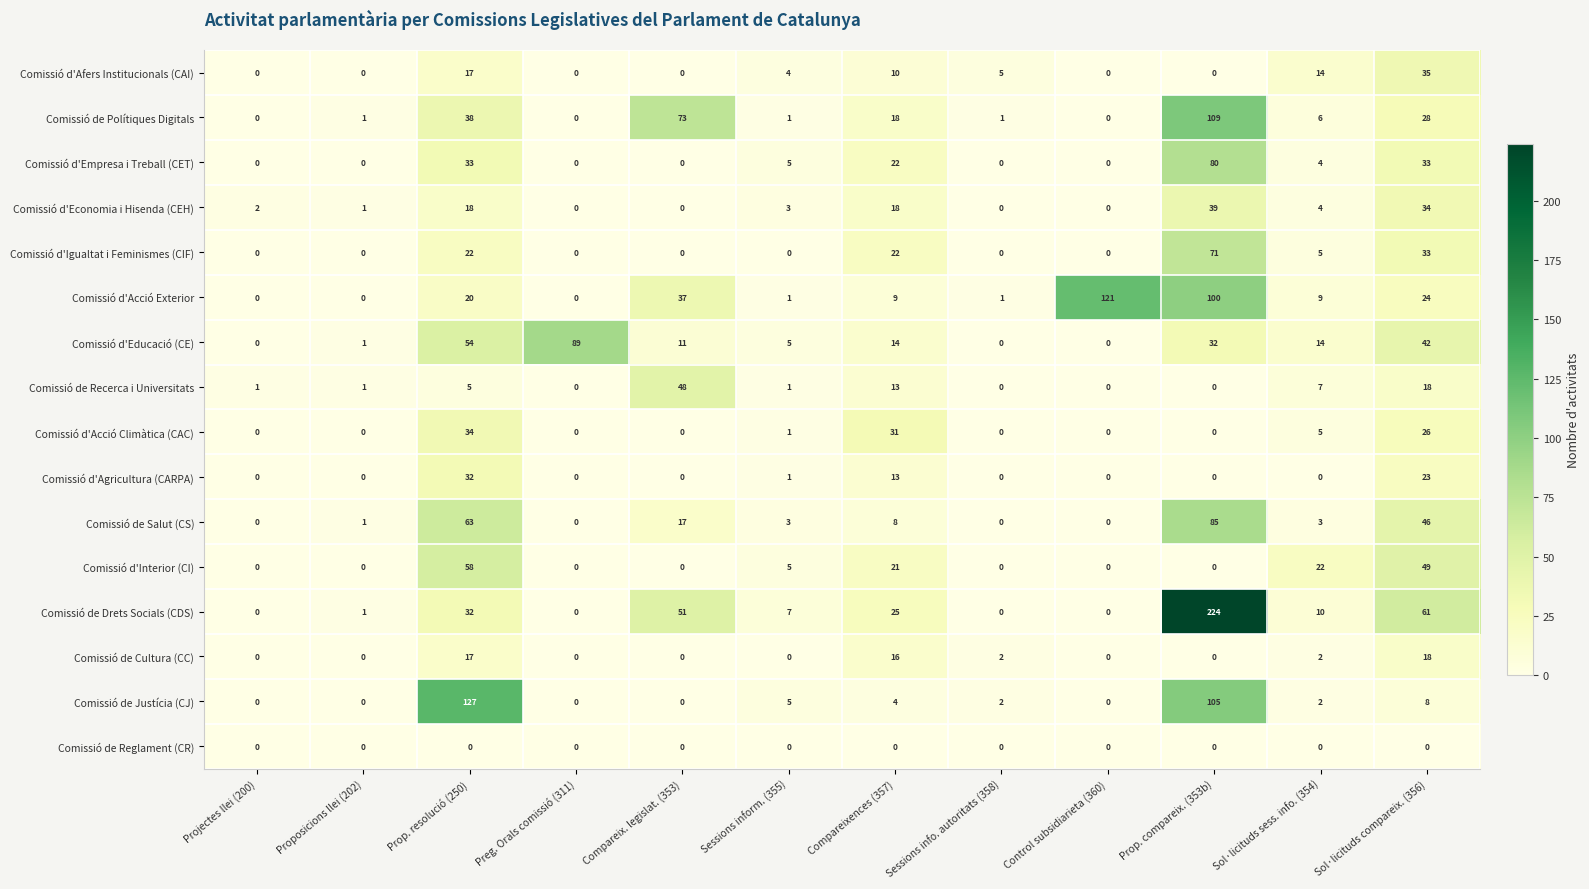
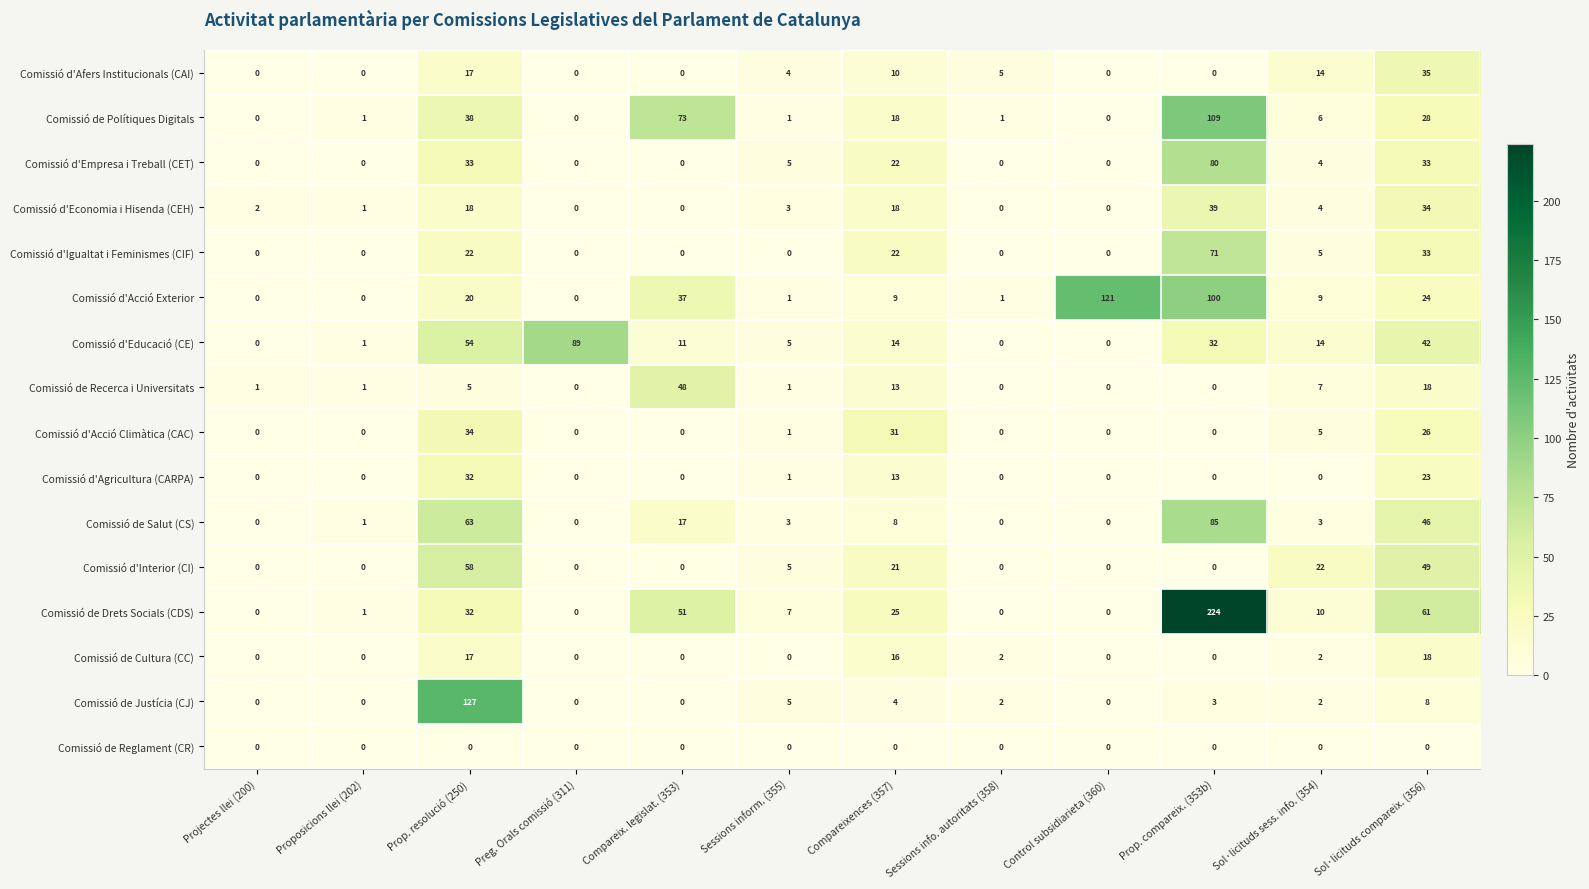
  {
    "Comissió d'Afers Institucionals (CAI)": {
      "Projectes llei (200)": 0,
      "Proposicions llei (202)": 0,
      "Prop. resolució (250)": 17,
      "Preg. Orals comissió (311)": 0,
      "Compareix. legislat. (353)": 0,
      "Sessions inform. (355)": 4,
      "Compareixences (357)": 10,
      "Sessions info. autoritats (358)": 5,
      "Control subsidiarieta (360)": 0,
      "Prop. compareix. (353b)": 0,
      "Sol·licituds sess. info. (354)": 14,
      "Sol·licituds compareix. (356)": 35
    },
    "Comissió de Polítiques Digitals": {
      "Projectes llei (200)": 0,
      "Proposicions llei (202)": 1,
      "Prop. resolució (250)": 38,
      "Preg. Orals comissió (311)": 0,
      "Compareix. legislat. (353)": 73,
      "Sessions inform. (355)": 1,
      "Compareixences (357)": 18,
      "Sessions info. autoritats (358)": 1,
      "Control subsidiarieta (360)": 0,
      "Prop. compareix. (353b)": 109,
      "Sol·licituds sess. info. (354)": 6,
      "Sol·licituds compareix. (356)": 28
    },
    "Comissió d'Empresa i Treball (CET)": {
      "Projectes llei (200)": 0,
      "Proposicions llei (202)": 0,
      "Prop. resolució (250)": 33,
      "Preg. Orals comissió (311)": 0,
      "Compareix. legislat. (353)": 0,
      "Sessions inform. (355)": 5,
      "Compareixences (357)": 22,
      "Sessions info. autoritats (358)": 0,
      "Control subsidiarieta (360)": 0,
      "Prop. compareix. (353b)": 80,
      "Sol·licituds sess. info. (354)": 4,
      "Sol·licituds compareix. (356)": 33
    },
    "Comissió d'Economia i Hisenda (CEH)": {
      "Projectes llei (200)": 2,
      "Proposicions llei (202)": 1,
      "Prop. resolució (250)": 18,
      "Preg. Orals comissió (311)": 0,
      "Compareix. legislat. (353)": 0,
      "Sessions inform. (355)": 3,
      "Compareixences (357)": 18,
      "Sessions info. autoritats (358)": 0,
      "Control subsidiarieta (360)": 0,
      "Prop. compareix. (353b)": 39,
      "Sol·licituds sess. info. (354)": 4,
      "Sol·licituds compareix. (356)": 34
    },
    "Comissió d'Igualtat i Feminismes (CIF)": {
      "Projectes llei (200)": 0,
      "Proposicions llei (202)": 0,
      "Prop. resolució (250)": 22,
      "Preg. Orals comissió (311)": 0,
      "Compareix. legislat. (353)": 0,
      "Sessions inform. (355)": 0,
      "Compareixences (357)": 22,
      "Sessions info. autoritats (358)": 0,
      "Control subsidiarieta (360)": 0,
      "Prop. compareix. (353b)": 71,
      "Sol·licituds sess. info. (354)": 5,
      "Sol·licituds compareix. (356)": 33
    },
    "Comissió d'Acció Exterior": {
      "Projectes llei (200)": 0,
      "Proposicions llei (202)": 0,
      "Prop. resolució (250)": 20,
      "Preg. Orals comissió (311)": 0,
      "Compareix. legislat. (353)": 37,
      "Sessions inform. (355)": 1,
      "Compareixences (357)": 9,
      "Sessions info. autoritats (358)": 1,
      "Control subsidiarieta (360)": 121,
      "Prop. compareix. (353b)": 100,
      "Sol·licituds sess. info. (354)": 9,
      "Sol·licituds compareix. (356)": 24
    },
    "Comissió d'Educació (CE)": {
      "Projectes llei (200)": 0,
      "Proposicions llei (202)": 1,
      "Prop. resolució (250)": 54,
      "Preg. Orals comissió (311)": 89,
      "Compareix. legislat. (353)": 11,
      "Sessions inform. (355)": 5,
      "Compareixences (357)": 14,
      "Sessions info. autoritats (358)": 0,
      "Control subsidiarieta (360)": 0,
      "Prop. compareix. (353b)": 32,
      "Sol·licituds sess. info. (354)": 14,
      "Sol·licituds compareix. (356)": 42
    },
    "Comissió de Recerca i Universitats": {
      "Projectes llei (200)": 1,
      "Proposicions llei (202)": 1,
      "Prop. resolució (250)": 5,
      "Preg. Orals comissió (311)": 0,
      "Compareix. legislat. (353)": 48,
      "Sessions inform. (355)": 1,
      "Compareixences (357)": 13,
      "Sessions info. autoritats (358)": 0,
      "Control subsidiarieta (360)": 0,
      "Prop. compareix. (353b)": 0,
      "Sol·licituds sess. info. (354)": 7,
      "Sol·licituds compareix. (356)": 18
    },
    "Comissió d'Acció Climàtica (CAC)": {
      "Projectes llei (200)": 0,
      "Proposicions llei (202)": 0,
      "Prop. resolució (250)": 34,
      "Preg. Orals comissió (311)": 0,
      "Compareix. legislat. (353)": 0,
      "Sessions inform. (355)": 1,
      "Compareixences (357)": 31,
      "Sessions info. autoritats (358)": 0,
      "Control subsidiarieta (360)": 0,
      "Prop. compareix. (353b)": 0,
      "Sol·licituds sess. info. (354)": 5,
      "Sol·licituds compareix. (356)": 26
    },
    "Comissió d'Agricultura (CARPA)": {
      "Projectes llei (200)": 0,
      "Proposicions llei (202)": 0,
      "Prop. resolució (250)": 32,
      "Preg. Orals comissió (311)": 0,
      "Compareix. legislat. (353)": 0,
      "Sessions inform. (355)": 1,
      "Compareixences (357)": 13,
      "Sessions info. autoritats (358)": 0,
      "Control subsidiarieta (360)": 0,
      "Prop. compareix. (353b)": 0,
      "Sol·licituds sess. info. (354)": 0,
      "Sol·licituds compareix. (356)": 23
    },
    "Comissió de Salut (CS)": {
      "Projectes llei (200)": 0,
      "Proposicions llei (202)": 1,
      "Prop. resolució (250)": 63,
      "Preg. Orals comissió (311)": 0,
      "Compareix. legislat. (353)": 17,
      "Sessions inform. (355)": 3,
      "Compareixences (357)": 8,
      "Sessions info. autoritats (358)": 0,
      "Control subsidiarieta (360)": 0,
      "Prop. compareix. (353b)": 85,
      "Sol·licituds sess. info. (354)": 3,
      "Sol·licituds compareix. (356)": 46
    },
    "Comissió d'Interior (CI)": {
      "Projectes llei (200)": 0,
      "Proposicions llei (202)": 0,
      "Prop. resolució (250)": 58,
      "Preg. Orals comissió (311)": 0,
      "Compareix. legislat. (353)": 0,
      "Sessions inform. (355)": 5,
      "Compareixences (357)": 21,
      "Sessions info. autoritats (358)": 0,
      "Control subsidiarieta (360)": 0,
      "Prop. compareix. (353b)": 0,
      "Sol·licituds sess. info. (354)": 22,
      "Sol·licituds compareix. (356)": 49
    },
    "Comissió de Drets Socials (CDS)": {
      "Projectes llei (200)": 0,
      "Proposicions llei (202)": 1,
      "Prop. resolució (250)": 32,
      "Preg. Orals comissió (311)": 0,
      "Compareix. legislat. (353)": 51,
      "Sessions inform. (355)": 7,
      "Compareixences (357)": 25,
      "Sessions info. autoritats (358)": 0,
      "Control subsidiarieta (360)": 0,
      "Prop. compareix. (353b)": 224,
      "Sol·licituds sess. info. (354)": 10,
      "Sol·licituds compareix. (356)": 61
    },
    "Comissió de Cultura (CC)": {
      "Projectes llei (200)": 0,
      "Proposicions llei (202)": 0,
      "Prop. resolució (250)": 17,
      "Preg. Orals comissió (311)": 0,
      "Compareix. legislat. (353)": 0,
      "Sessions inform. (355)": 0,
      "Compareixences (357)": 16,
      "Sessions info. autoritats (358)": 2,
      "Control subsidiarieta (360)": 0,
      "Prop. compareix. (353b)": 0,
      "Sol·licituds sess. info. (354)": 2,
      "Sol·licituds compareix. (356)": 18
    },
    "Comissió de Justícia (CJ)": {
      "Projectes llei (200)": 0,
      "Proposicions llei (202)": 0,
      "Prop. resolució (250)": 127,
      "Preg. Orals comissió (311)": 0,
      "Compareix. legislat. (353)": 0,
      "Sessions inform. (355)": 5,
      "Compareixences (357)": 4,
      "Sessions info. autoritats (358)": 2,
      "Control subsidiarieta (360)": 0,
-     "Prop. compareix. (353b)": 105,
+     "Prop. compareix. (353b)": 3,
      "Sol·licituds sess. info. (354)": 2,
      "Sol·licituds compareix. (356)": 8
    },
    "Comissió de Reglament (CR)": {
      "Projectes llei (200)": 0,
      "Proposicions llei (202)": 0,
      "Prop. resolució (250)": 0,
      "Preg. Orals comissió (311)": 0,
      "Compareix. legislat. (353)": 0,
      "Sessions inform. (355)": 0,
      "Compareixences (357)": 0,
      "Sessions info. autoritats (358)": 0,
      "Control subsidiarieta (360)": 0,
      "Prop. compareix. (353b)": 0,
      "Sol·licituds sess. info. (354)": 0,
      "Sol·licituds compareix. (356)": 0
    }
  }
